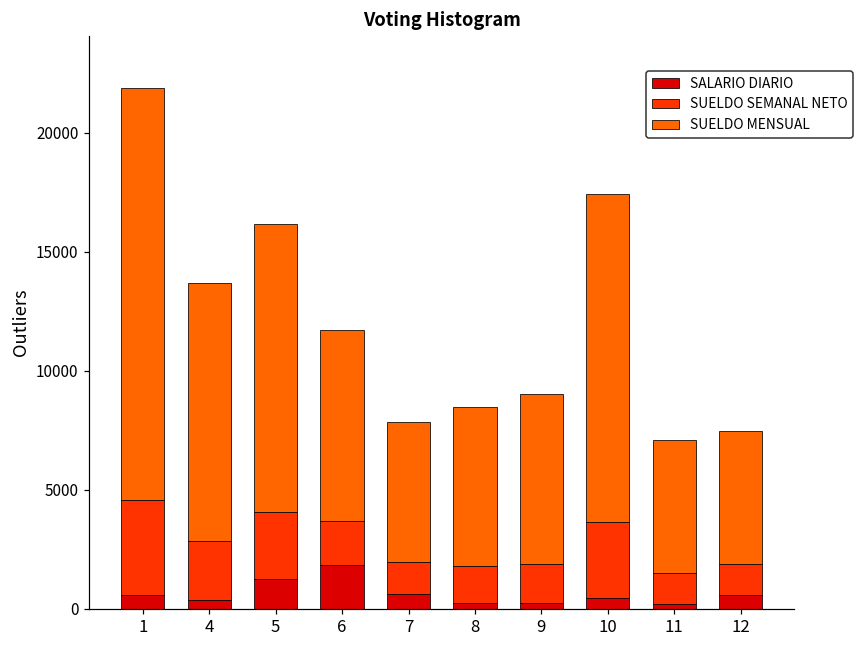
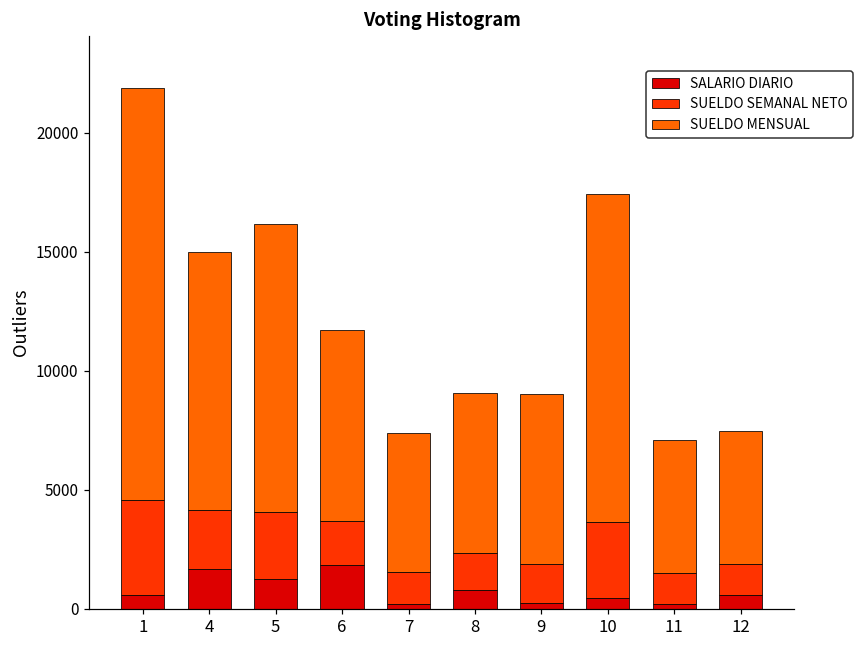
  {
    "SALARIO DIARIO": {
      "1": 600,
-     "4": 400,
+     "4": 1600,
      "5": 1300,
      "6": 1900,
-     "7": 600,
-     "8": 200,
+     "7": 200,
+     "8": 800,
      "9": 200,
      "10": 500,
      "11": 200,
      "12": 600
    }
  }
